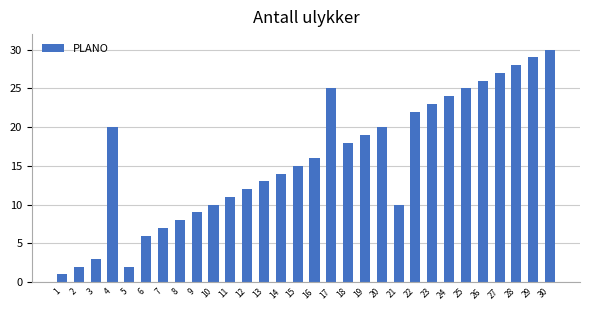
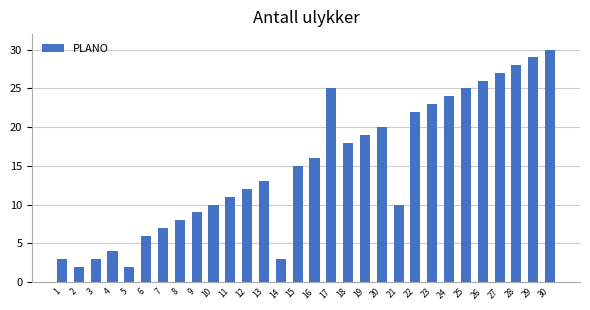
  {
-   "1": 1,
+   "1": 3,
    "2": 2,
    "3": 3,
-   "4": 20,
+   "4": 4,
    "5": 2,
    "6": 6,
    "7": 7,
    "8": 8,
    "9": 9,
    "10": 10,
    "11": 11,
    "12": 12,
    "13": 13,
-   "14": 14,
+   "14": 3,
    "15": 15,
    "16": 16,
    "17": 25,
    "18": 18,
    "19": 19,
    "20": 20,
    "21": 10,
    "22": 22,
    "23": 23,
    "24": 24,
    "25": 25,
    "26": 26,
    "27": 27,
    "28": 28,
    "29": 29,
    "30": 30
  }
